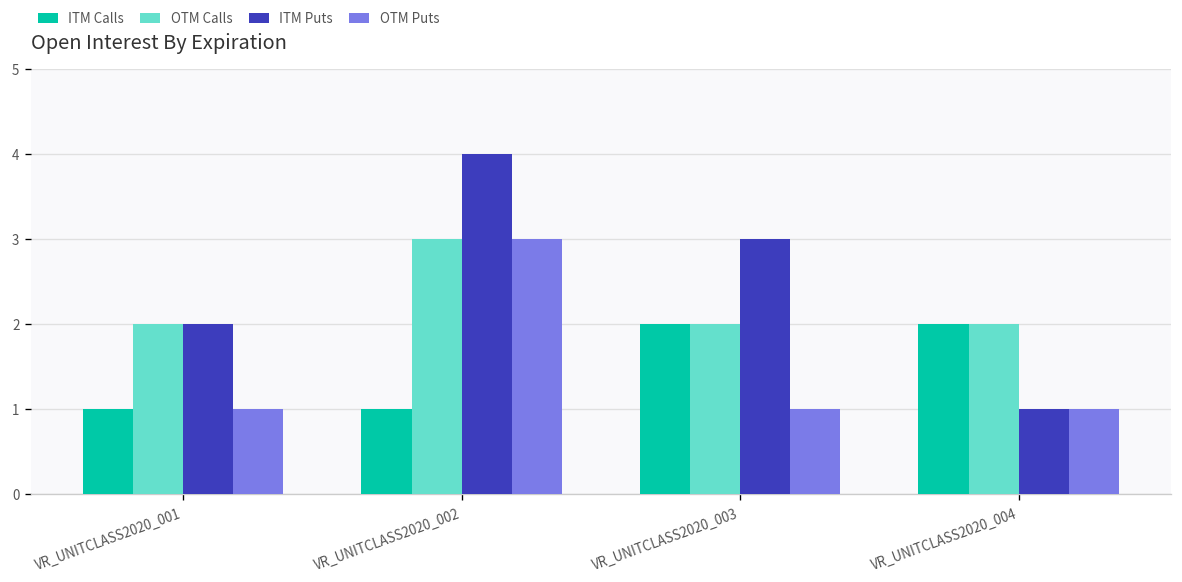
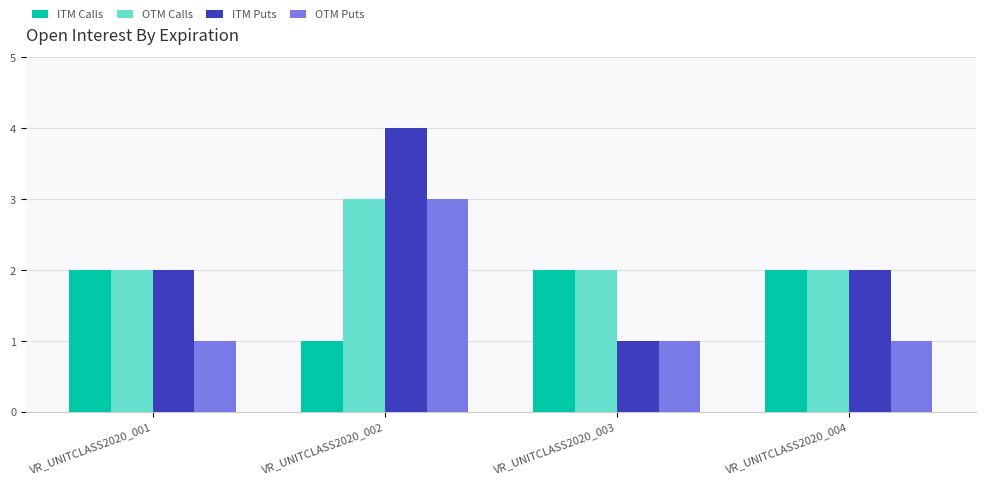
  {
    "ITM Calls": {
-     "VR_UNITCLASS2020_001": 1,
+     "VR_UNITCLASS2020_001": 2,
      "VR_UNITCLASS2020_002": 1,
      "VR_UNITCLASS2020_003": 2,
      "VR_UNITCLASS2020_004": 2
    },
    "OTM Calls": {
      "VR_UNITCLASS2020_001": 2,
      "VR_UNITCLASS2020_002": 3,
      "VR_UNITCLASS2020_003": 2,
      "VR_UNITCLASS2020_004": 2
    },
    "ITM Puts": {
      "VR_UNITCLASS2020_001": 2,
      "VR_UNITCLASS2020_002": 4,
-     "VR_UNITCLASS2020_003": 3,
-     "VR_UNITCLASS2020_004": 1
+     "VR_UNITCLASS2020_003": 1,
+     "VR_UNITCLASS2020_004": 2
    },
    "OTM Puts": {
      "VR_UNITCLASS2020_001": 1,
      "VR_UNITCLASS2020_002": 3,
      "VR_UNITCLASS2020_003": 1,
      "VR_UNITCLASS2020_004": 1
    }
  }
